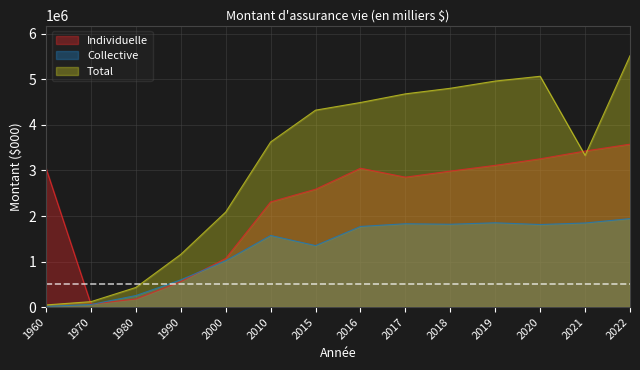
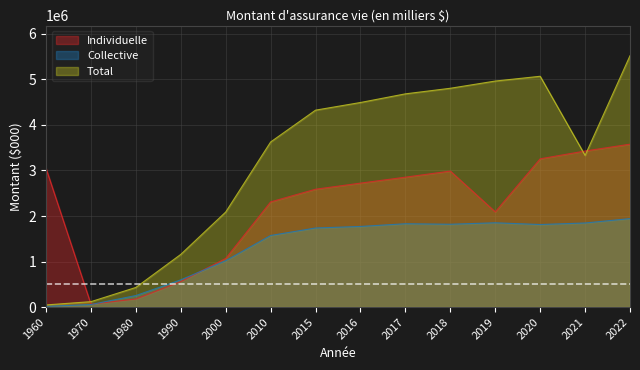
  {
    "Individuelle": {
      "1960": 3000000,
      "1980": 200000,
      "2010": 2300000,
      "2015": 2600000,
-     "2016": 3100000,
+     "2016": 2700000,
      "2017": 2900000,
      "2018": 3000000,
-     "2019": 3100000,
+     "2019": 2100000,
      "2020": 3300000,
      "2021": 3400000,
      "2022": 3600000
    },
    "Collective": {
      "1980": 300000,
      "2010": 1600000,
-     "2015": 1400000,
+     "2015": 1700000,
      "2016": 1800000,
      "2017": 1800000,
      "2018": 1800000,
      "2019": 1900000,
      "2020": 1800000,
      "2021": 1800000,
      "2022": 1900000
    },
    "Total": {
      "1980": 400000,
      "1990": 1200000,
      "2000": 2100000,
      "2010": 3600000,
      "2015": 4300000,
      "2016": 4500000,
      "2017": 4700000,
      "2018": 4800000,
      "2019": 5000000,
      "2020": 5100000,
      "2021": 3300000,
      "2022": 5500000
    }
  }
